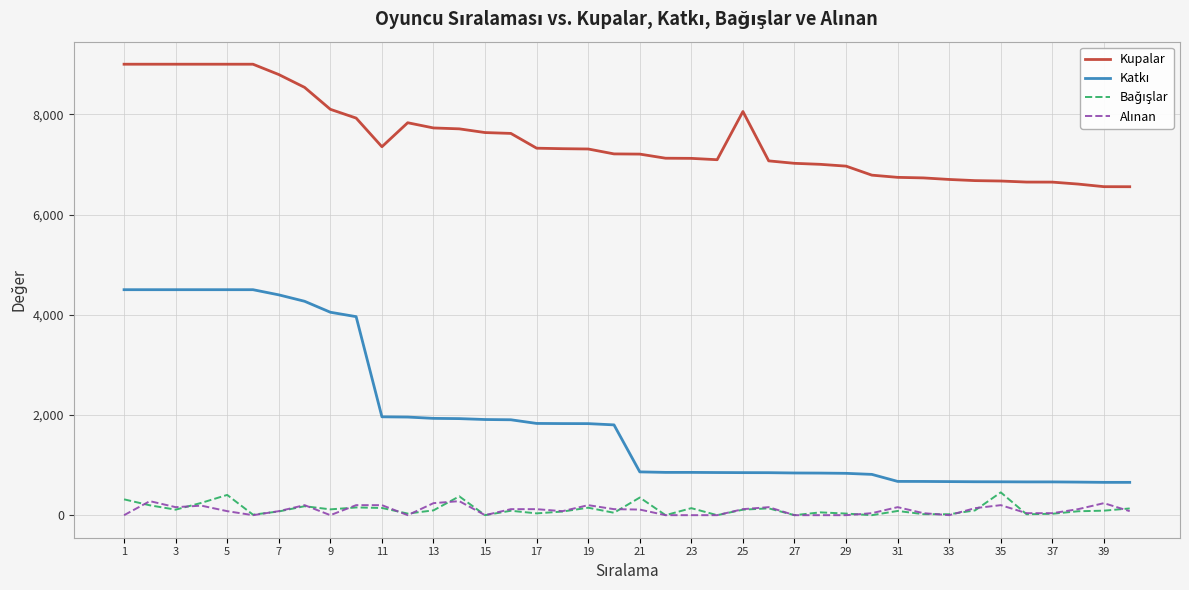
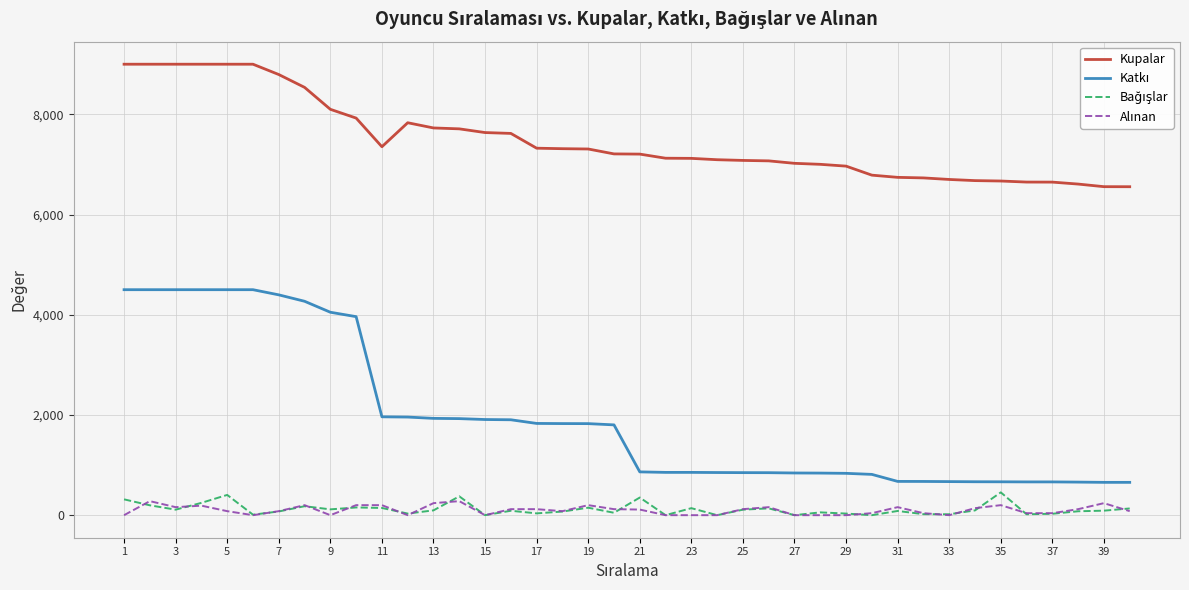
  {
    "Kupalar": {
      "1": "9,000",
      "3": "9,000",
      "5": "9,000",
      "7": "8,800",
      "9": "8,100",
      "11": "7,400",
      "13": "7,700",
      "15": "7,600",
      "17": "7,300",
      "19": "7,300",
      "21": "7,200",
      "23": "7,100",
-     "25": "8,100",
+     "25": "7,100",
      "27": "7,000",
      "29": "7,000",
      "31": "6,700",
      "33": "6,700",
      "35": "6,700",
      "37": "6,600",
      "39": "6,600"
    },
    "Katkı": {
      "1": "4,500",
      "3": "4,500",
      "5": "4,500",
      "7": "4,400",
      "9": "4,100",
      "11": "2,000",
      "13": "1,900",
      "15": "1,900",
      "17": "1,800",
      "19": "1,800",
      "21": "900",
      "23": "900",
      "25": "800",
      "27": "800",
      "29": "800",
      "31": "700",
      "33": "700",
      "35": "700",
      "37": "700",
      "39": "700"
    },
    "Bağışlar": {
      "1": "300",
      "5": "400",
      "9": "100",
      "11": "100",
      "13": "100",
      "17": "0",
      "21": "400",
      "23": "100",
      "31": "100",
      "35": "500",
      "39": "100"
    },
    "Alınan": {
      "1": "0",
      "5": "100",
      "9": "0",
      "11": "200",
      "13": "200",
      "17": "100",
      "21": "100",
      "23": "0",
      "31": "200",
      "35": "200",
      "39": "200"
    }
  }
